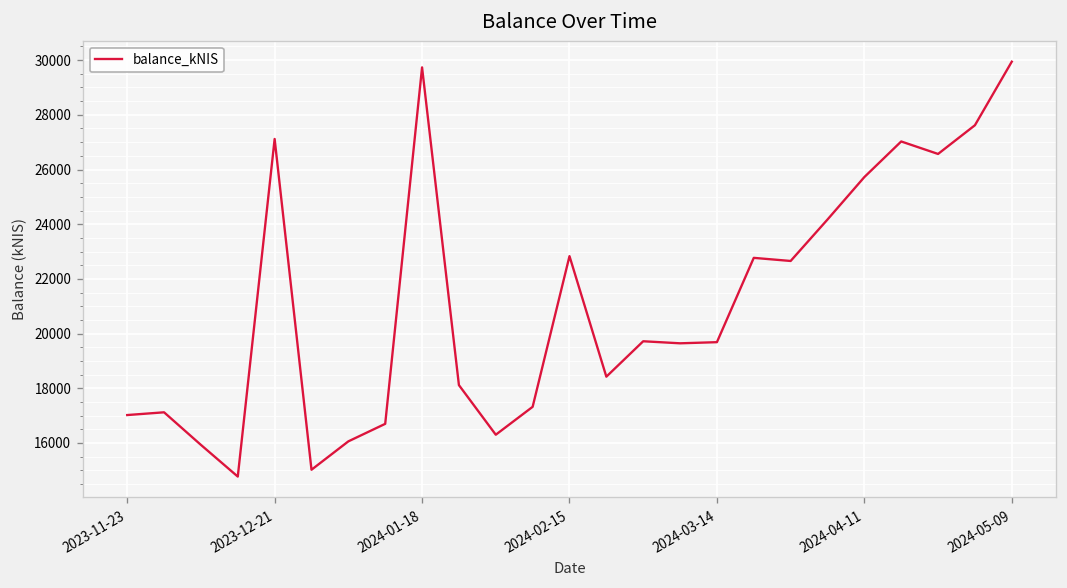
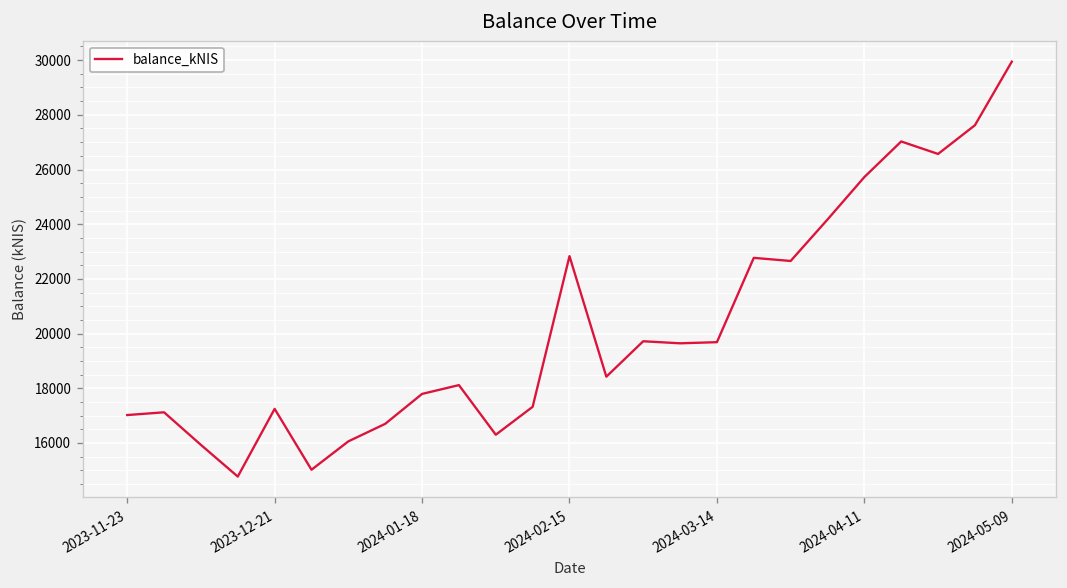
  {
    "2023-11-23": 17000,
-   "2023-12-21": 27100,
-   "2024-01-18": 29700,
+   "2023-12-21": 17200,
+   "2024-01-18": 17800,
    "2024-02-15": 22800,
    "2024-03-14": 19700,
    "2024-04-11": 25700,
    "2024-05-09": 29900
  }
